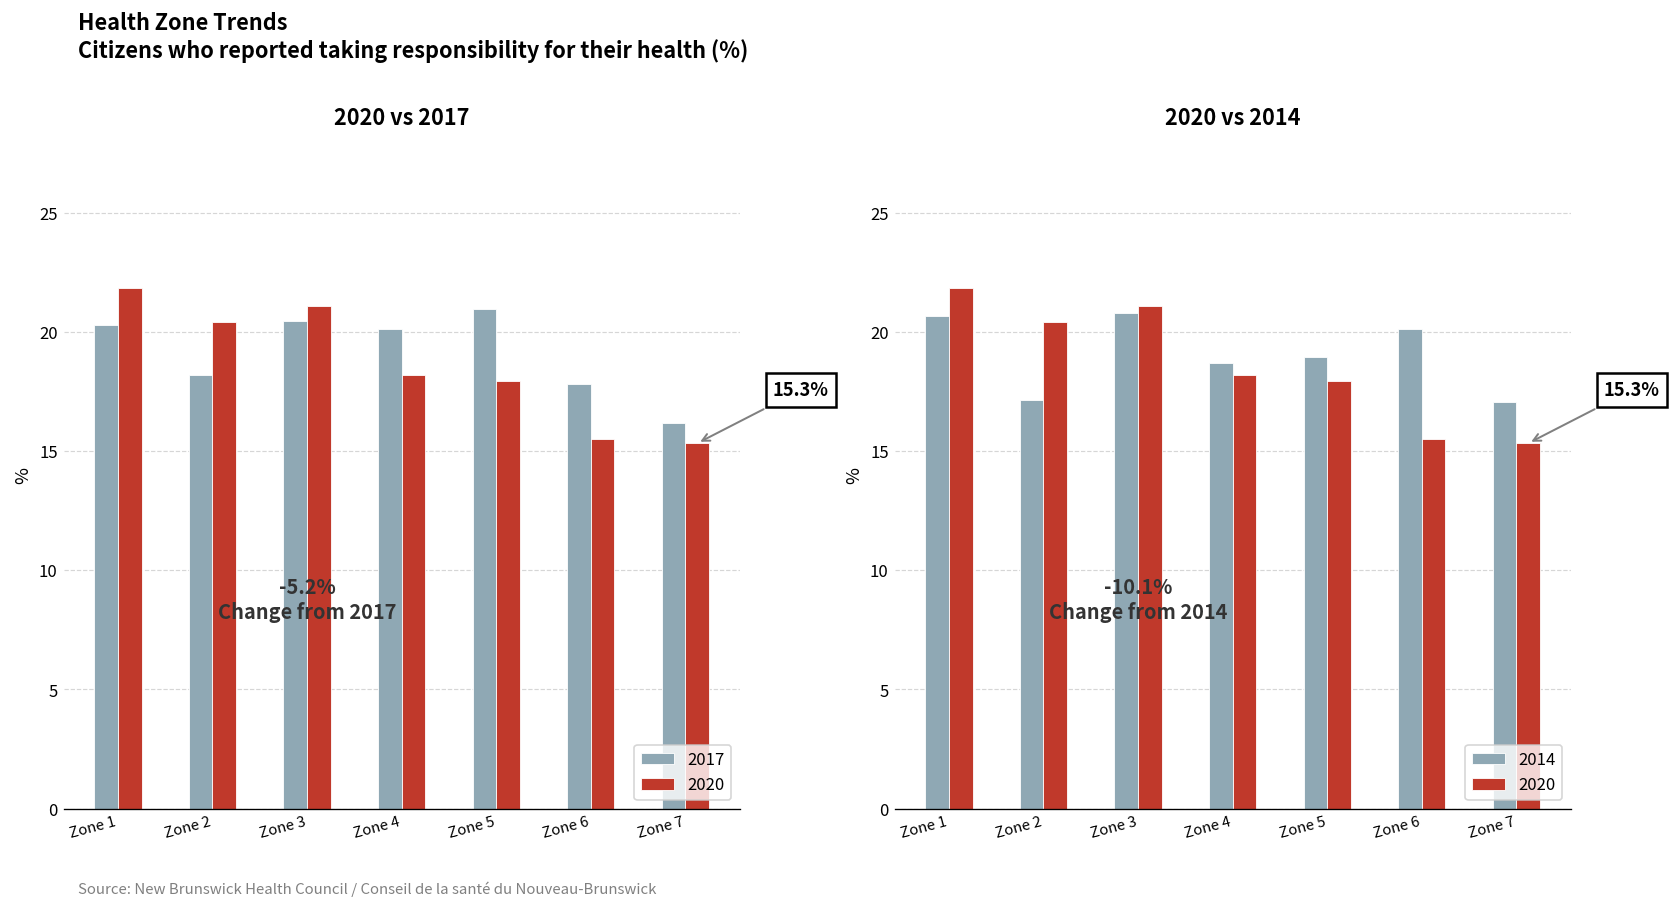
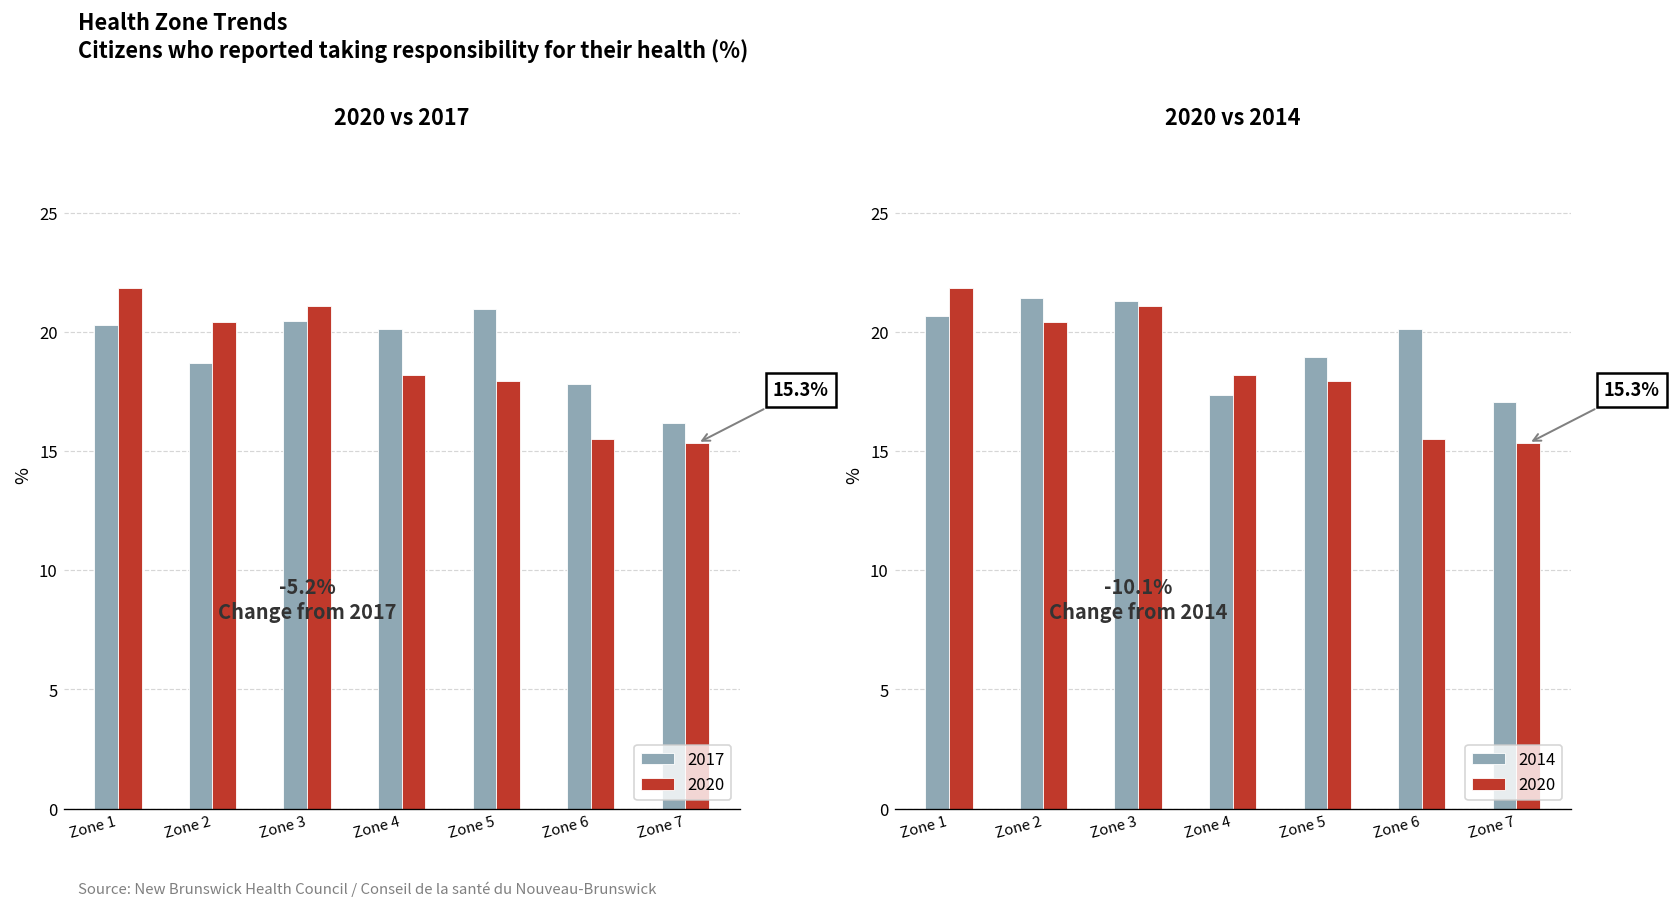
  {
    "2020 vs 2017": {
      "2017": {
        "Zone 1": 20.3,
-       "Zone 2": 18.2,
+       "Zone 2": 18.7,
        "Zone 4": 20.1,
        "Zone 5": 20.9,
        "Zone 6": 17.8,
        "Zone 7": 16.2
      },
      "2020": {
        "Zone 1": 21.9,
        "Zone 2": 20.4,
        "Zone 3": 21.1,
        "Zone 4": 18.2,
        "Zone 5": 17.9,
        "Zone 6": 15.5
      }
    },
    "2020 vs 2014": {
      "2014": {
        "Zone 1": 20.7,
-       "Zone 2": 17.1,
-       "Zone 3": 20.8,
-       "Zone 4": 18.7,
+       "Zone 2": 21.4,
+       "Zone 3": 21.3,
+       "Zone 4": 17.4,
        "Zone 5": 19.0,
        "Zone 6": 20.1,
        "Zone 7": 17.0
      },
      "2020": {
        "Zone 1": 21.9,
        "Zone 2": 20.4,
        "Zone 3": 21.1,
        "Zone 4": 18.2,
        "Zone 5": 17.9,
        "Zone 6": 15.5
      }
    }
  }
